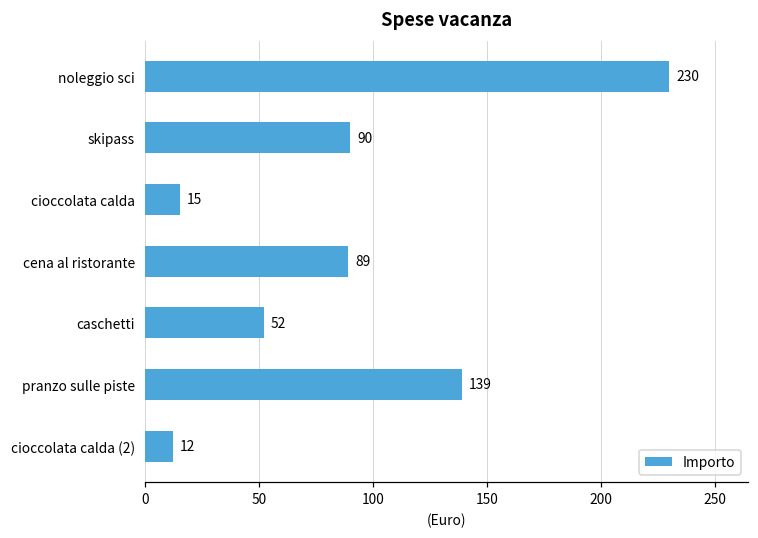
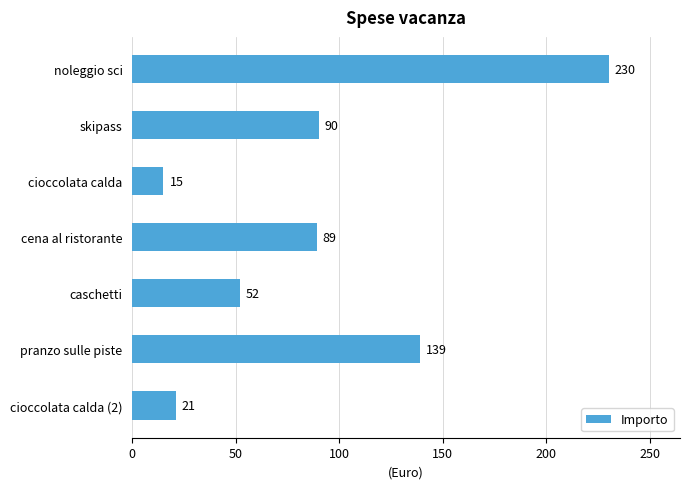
  {
    "noleggio sci": 230,
    "skipass": 90,
    "cioccolata calda": 15,
    "cena al ristorante": 89,
    "caschetti": 52,
    "pranzo sulle piste": 139,
-   "cioccolata calda (2)": 12
+   "cioccolata calda (2)": 21
  }
